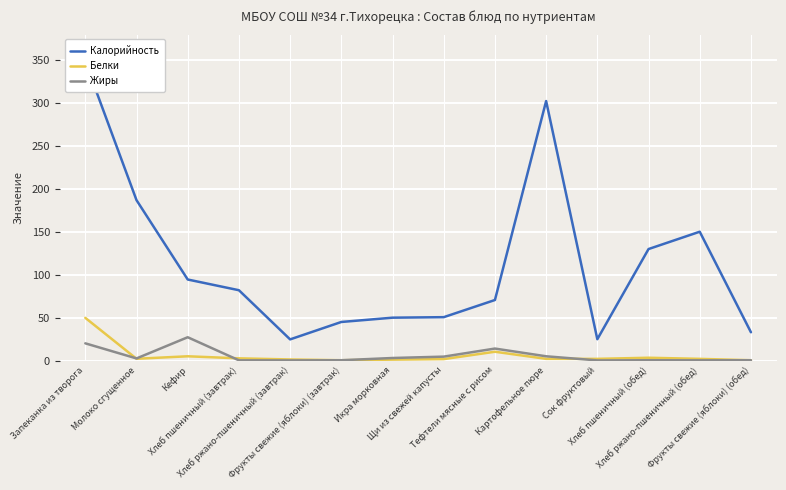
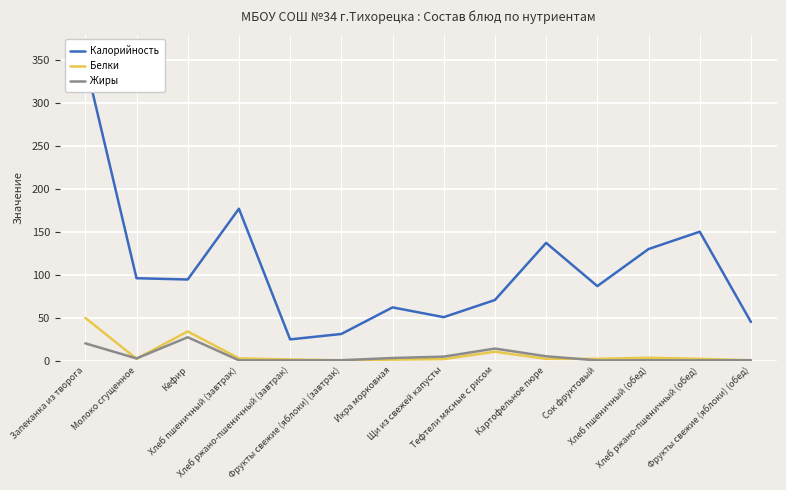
  {
    "Калорийность": {
-     "Молоко сгущенное": 190,
+     "Молоко сгущенное": 100,
      "Кефир": 90,
-     "Хлеб пшеничный (завтрак)": 80,
+     "Хлеб пшеничный (завтрак)": 180,
      "Хлеб ржано-пшеничный (завтрак)": 20,
-     "Фрукты свежие (яблоки) (завтрак)": 50,
-     "Икра морковная": 50,
+     "Фрукты свежие (яблоки) (завтрак)": 30,
+     "Икра морковная": 60,
      "Щи из свежей капусты": 50,
      "Тефтели мясные с рисом": 70,
-     "Картофельное пюре": 300,
-     "Сок фруктовый": 20,
+     "Картофельное пюре": 140,
+     "Сок фруктовый": 90,
      "Хлеб пшеничный (обед)": 130,
      "Хлеб ржано-пшеничный (обед)": 150,
-     "Фрукты свежие (яблоки) (обед)": 30
+     "Фрукты свежие (яблоки) (обед)": 50
    },
    "Белки": {
      "Запеканка из творога": 50,
-     "Кефир": 10,
+     "Кефир": 30,
      "Тефтели мясные с рисом": 10,
      "Картофельное пюре": 0
    },
    "Жиры": {
      "Запеканка из творога": 20,
      "Кефир": 30,
      "Тефтели мясные с рисом": 10,
      "Картофельное пюре": 10
    }
  }
